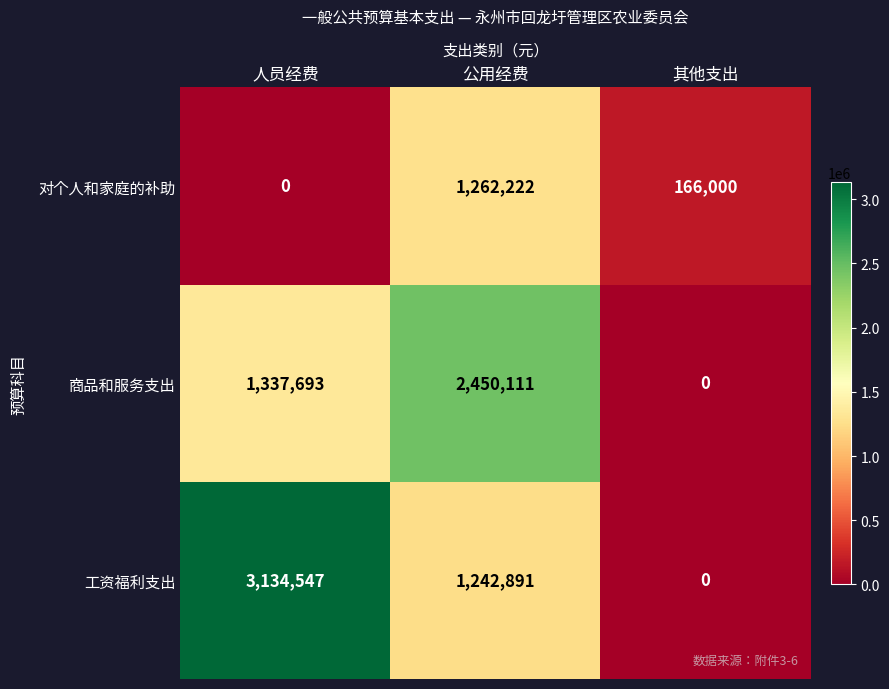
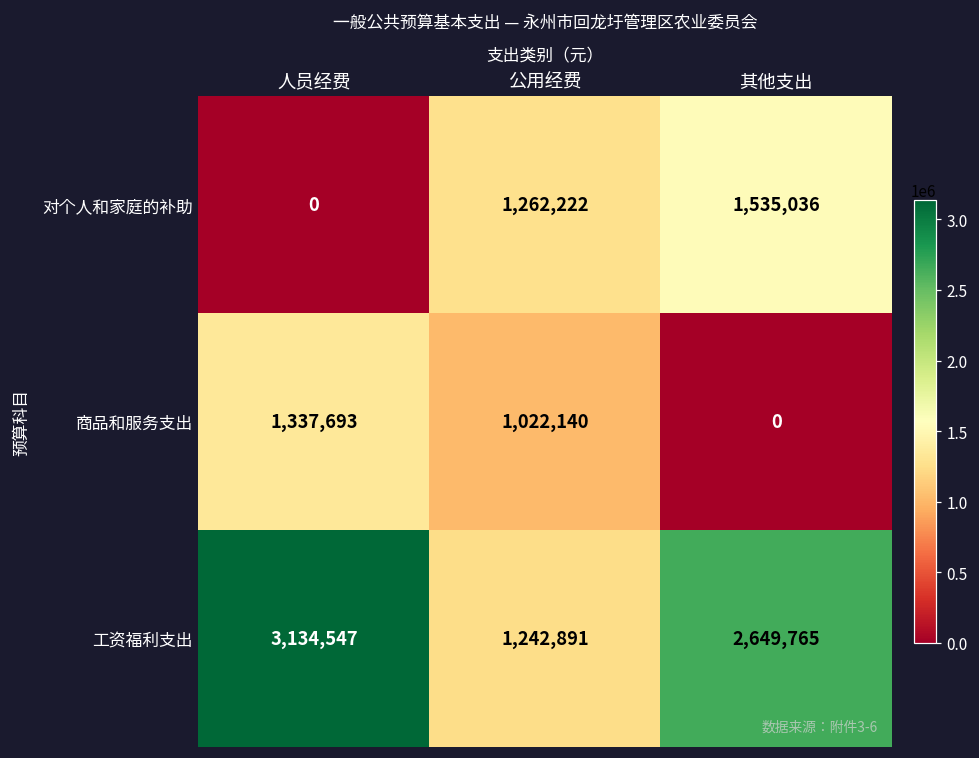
  {
    "对个人和家庭的补助": {
      "人员经费": "0",
      "公用经费": "1,262,222",
-     "其他支出": "166,000"
+     "其他支出": "1,535,036"
    },
    "商品和服务支出": {
      "人员经费": "1,337,693",
-     "公用经费": "2,450,111",
+     "公用经费": "1,022,140",
      "其他支出": "0"
    },
    "工资福利支出": {
      "人员经费": "3,134,547",
      "公用经费": "1,242,891",
-     "其他支出": "0"
+     "其他支出": "2,649,765"
    }
  }
